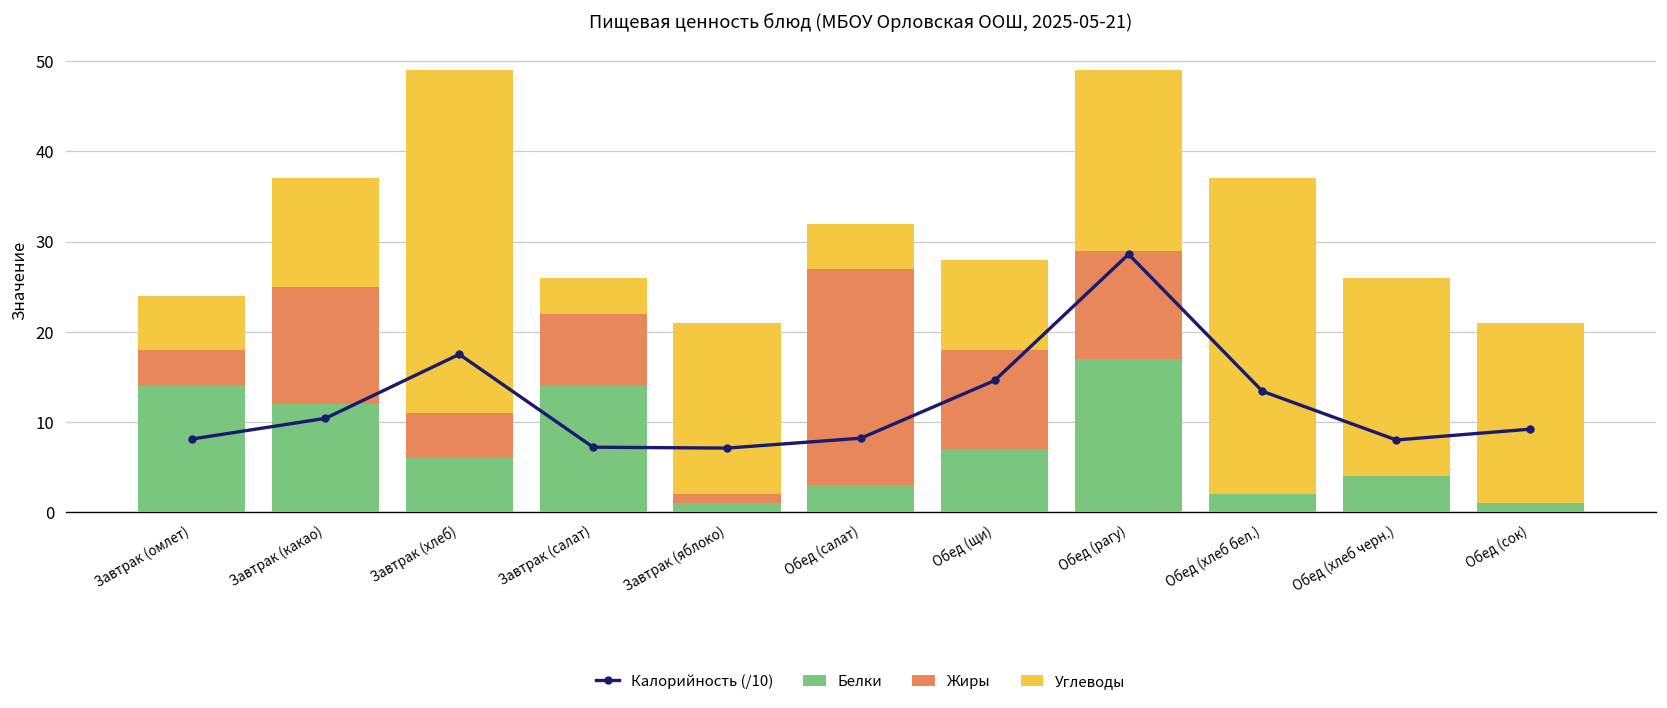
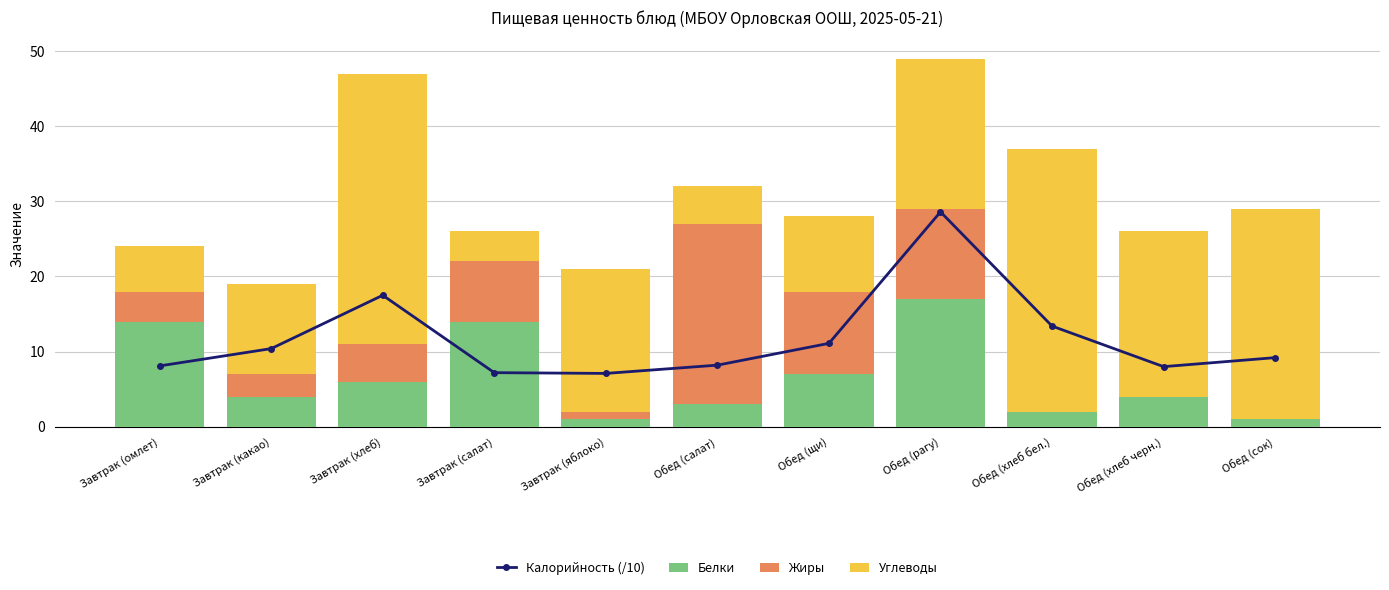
  {
    "Калорийность (/10)": {
      "Завтрак (омлет)": 8,
      "Завтрак (какао)": 10,
      "Завтрак (хлеб)": 18,
      "Завтрак (салат)": 7,
      "Завтрак (яблоко)": 7,
      "Обед (салат)": 8,
-     "Обед (щи)": 15,
+     "Обед (щи)": 11,
      "Обед (рагу)": 29,
      "Обед (хлеб бел.)": 13,
      "Обед (хлеб черн.)": 8,
      "Обед (сок)": 9
    },
    "Белки": {
      "Завтрак (омлет)": 14,
-     "Завтрак (какао)": 12,
+     "Завтрак (какао)": 4,
      "Завтрак (хлеб)": 6,
      "Завтрак (салат)": 14,
      "Завтрак (яблоко)": 1,
      "Обед (салат)": 3,
      "Обед (щи)": 7,
      "Обед (рагу)": 17,
      "Обед (хлеб бел.)": 2,
      "Обед (хлеб черн.)": 4,
      "Обед (сок)": 1
    },
    "Жиры": {
      "Завтрак (омлет)": 4,
-     "Завтрак (какао)": 13,
+     "Завтрак (какао)": 3,
      "Завтрак (хлеб)": 5,
      "Завтрак (салат)": 8,
      "Завтрак (яблоко)": 1,
      "Обед (салат)": 24,
      "Обед (щи)": 11,
      "Обед (рагу)": 12,
      "Обед (хлеб бел.)": 0,
      "Обед (хлеб черн.)": 0,
      "Обед (сок)": 0
    },
    "Углеводы": {
      "Завтрак (омлет)": 6,
      "Завтрак (какао)": 12,
-     "Завтрак (хлеб)": 38,
+     "Завтрак (хлеб)": 36,
      "Завтрак (салат)": 4,
      "Завтрак (яблоко)": 19,
      "Обед (салат)": 5,
      "Обед (щи)": 10,
      "Обед (рагу)": 20,
      "Обед (хлеб бел.)": 35,
      "Обед (хлеб черн.)": 22,
-     "Обед (сок)": 20
+     "Обед (сок)": 28
    }
  }
